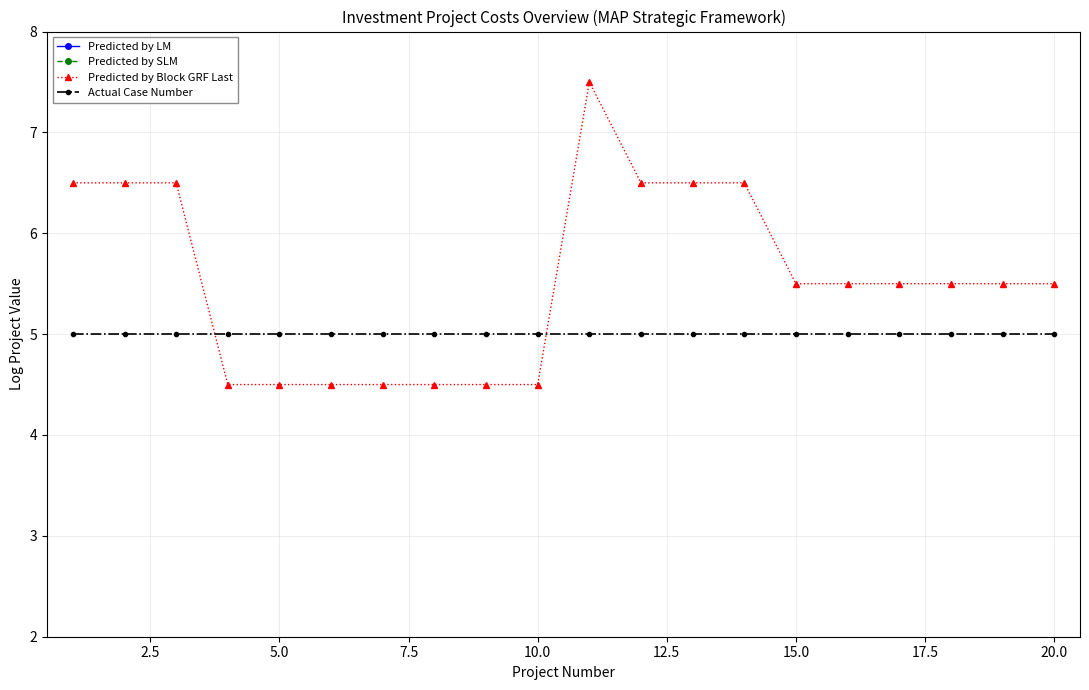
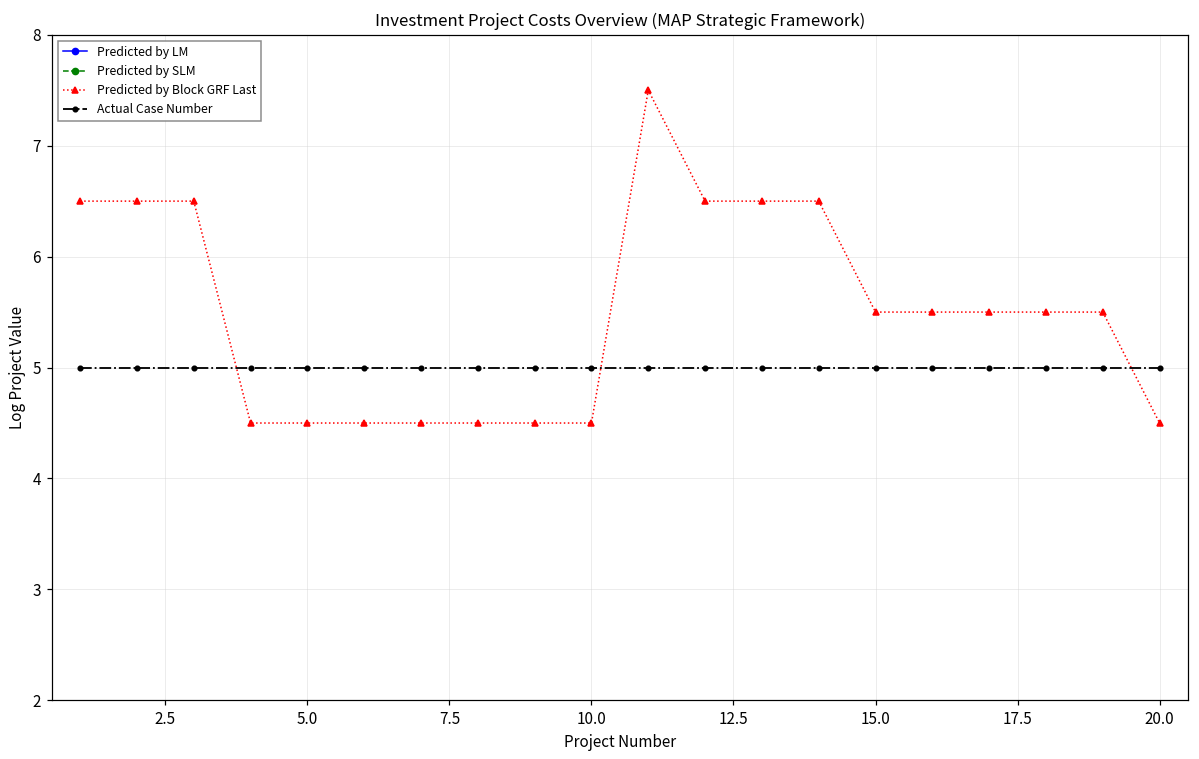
  {
    "Predicted by Block GRF Last": {
      "5.0": 4.50,
      "10.0": 4.50,
      "15.0": 5.50,
-     "20.0": 5.50
+     "20.0": 4.50
    },
    "Actual Case Number": {
      "5.0": 5.00,
      "10.0": 5.00,
      "15.0": 5.00,
      "20.0": 5.00
    }
  }
